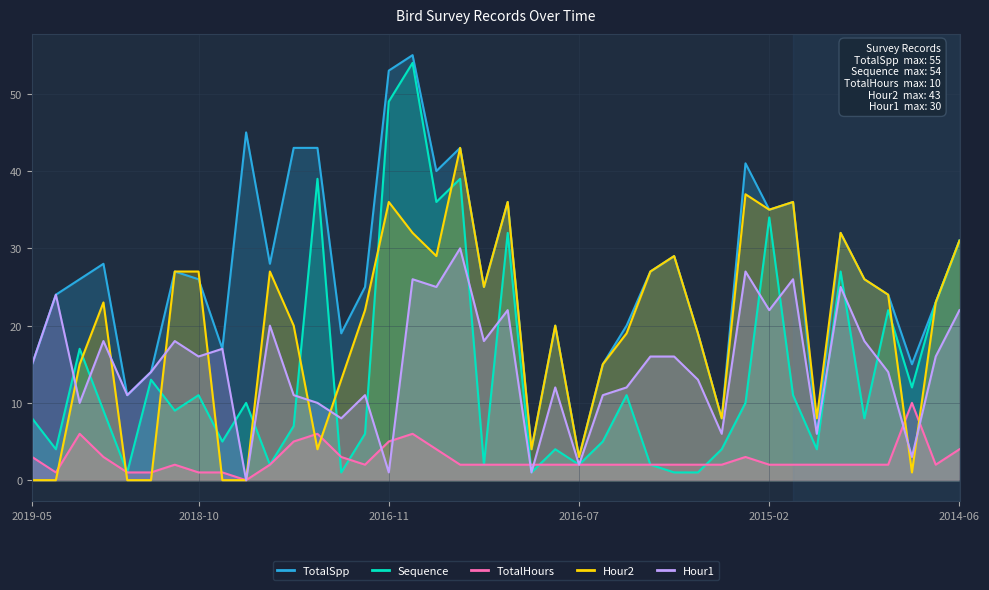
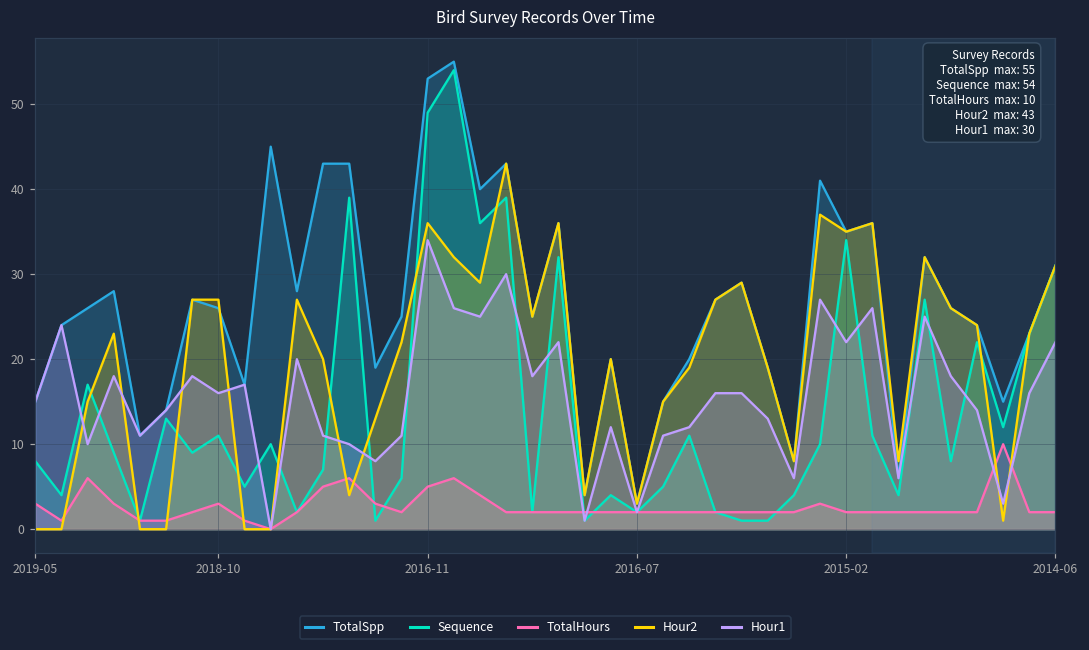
  {
    "TotalSpp": {
      "2018-10": 26,
      "2016-11": 53
    },
    "Sequence": {
      "2019-05": 8,
      "2018-10": 11,
      "2016-11": 49,
      "2015-02": 34
    },
    "TotalHours": {
      "2019-05": 3,
-     "2018-10": 1,
+     "2018-10": 3,
      "2016-11": 5,
      "2015-02": 2,
-     "2014-06": 4
+     "2014-06": 2
    },
    "Hour2": {
      "2019-05": 0,
      "2018-10": 27,
      "2016-11": 36
    },
    "Hour1": {
      "2018-10": 16,
-     "2016-11": 1,
+     "2016-11": 34,
      "2015-02": 22,
      "2014-06": 22
    }
  }
